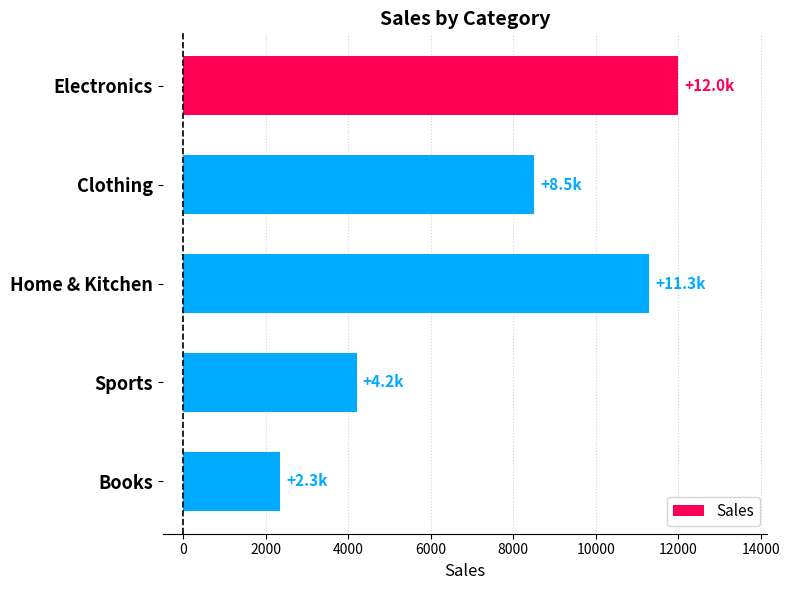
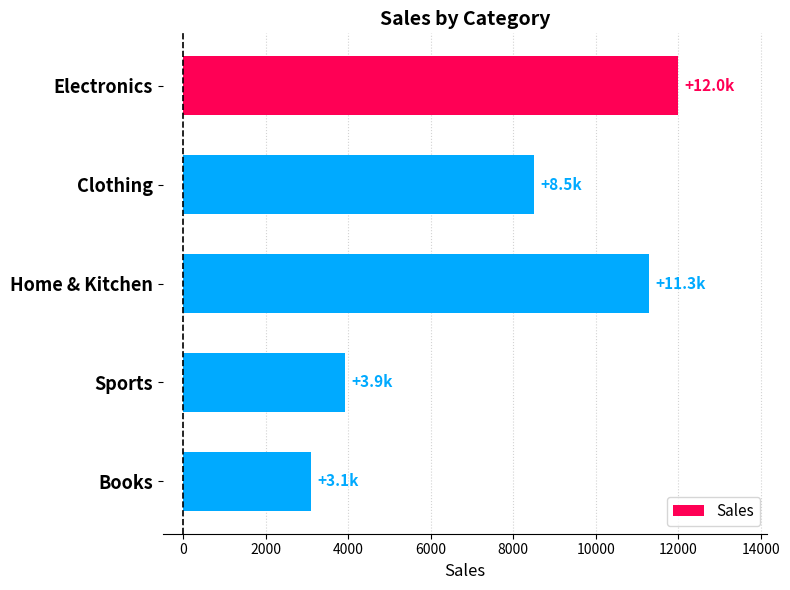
  {
    "Electronics": "+12.0k",
    "Clothing": "+8.5k",
    "Home & Kitchen": "+11.3k",
-   "Sports": "+4.2k",
-   "Books": "+2.3k"
+   "Sports": "+3.9k",
+   "Books": "+3.1k"
  }
